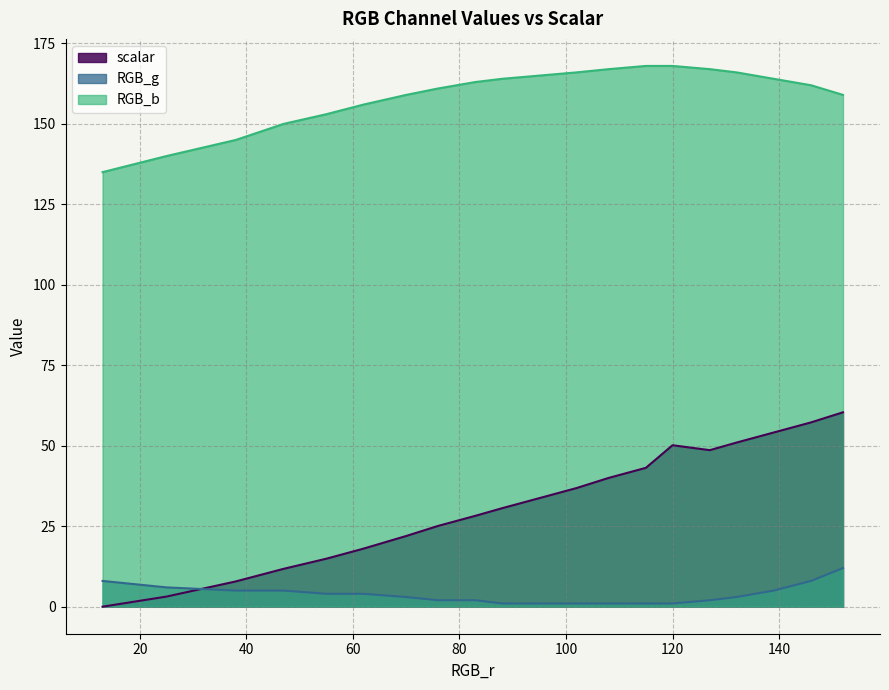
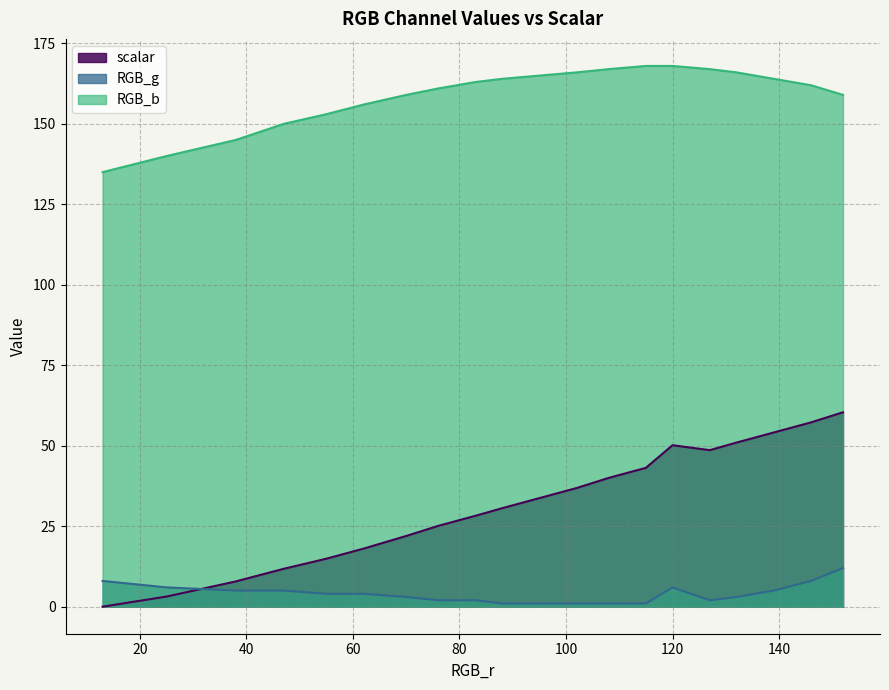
  {
    "scalar": {
      "120": 50
    },
    "RGB_g": {
-     "120": 1
+     "120": 6
    },
    "RGB_b": {
      "120": 168
    }
  }
